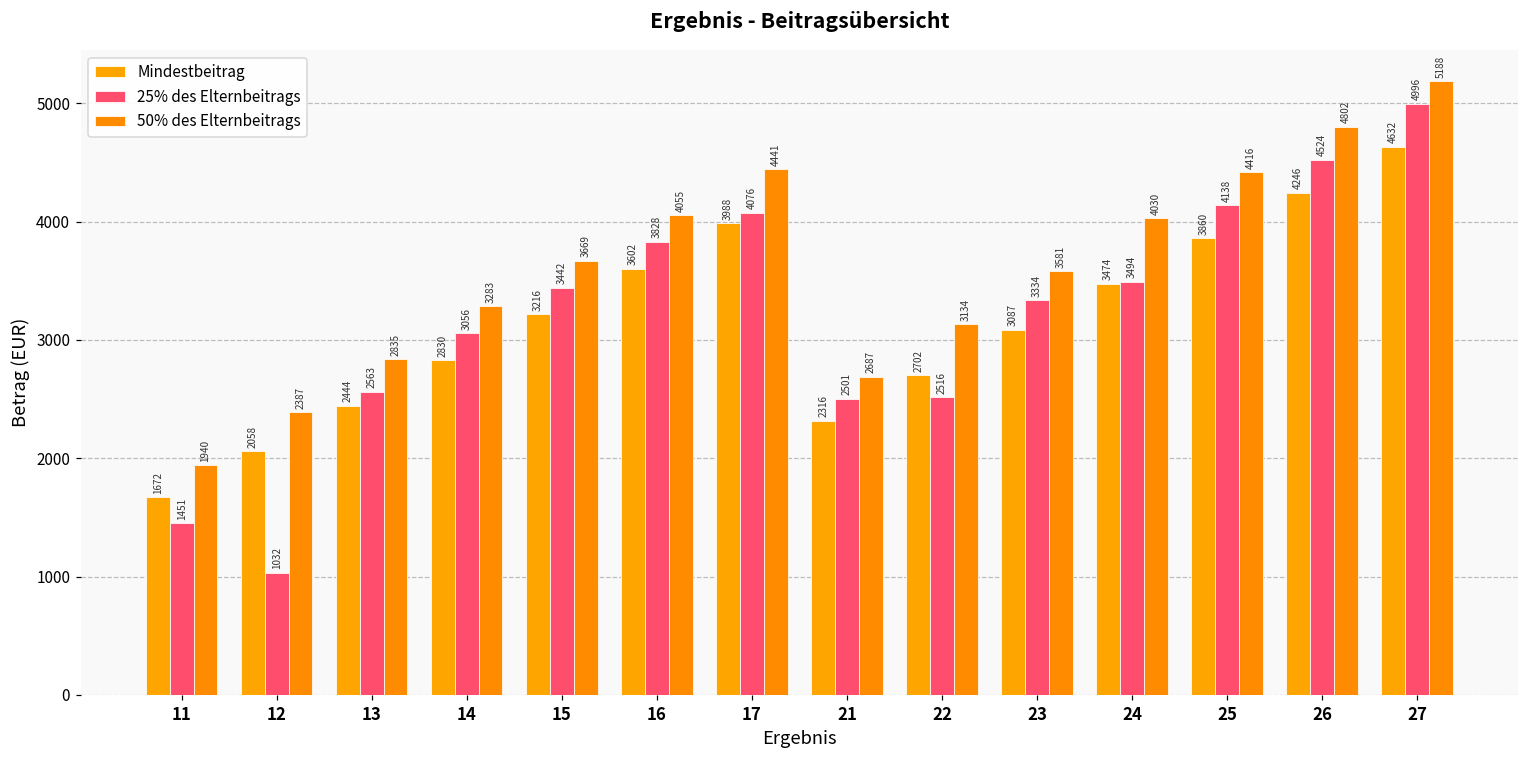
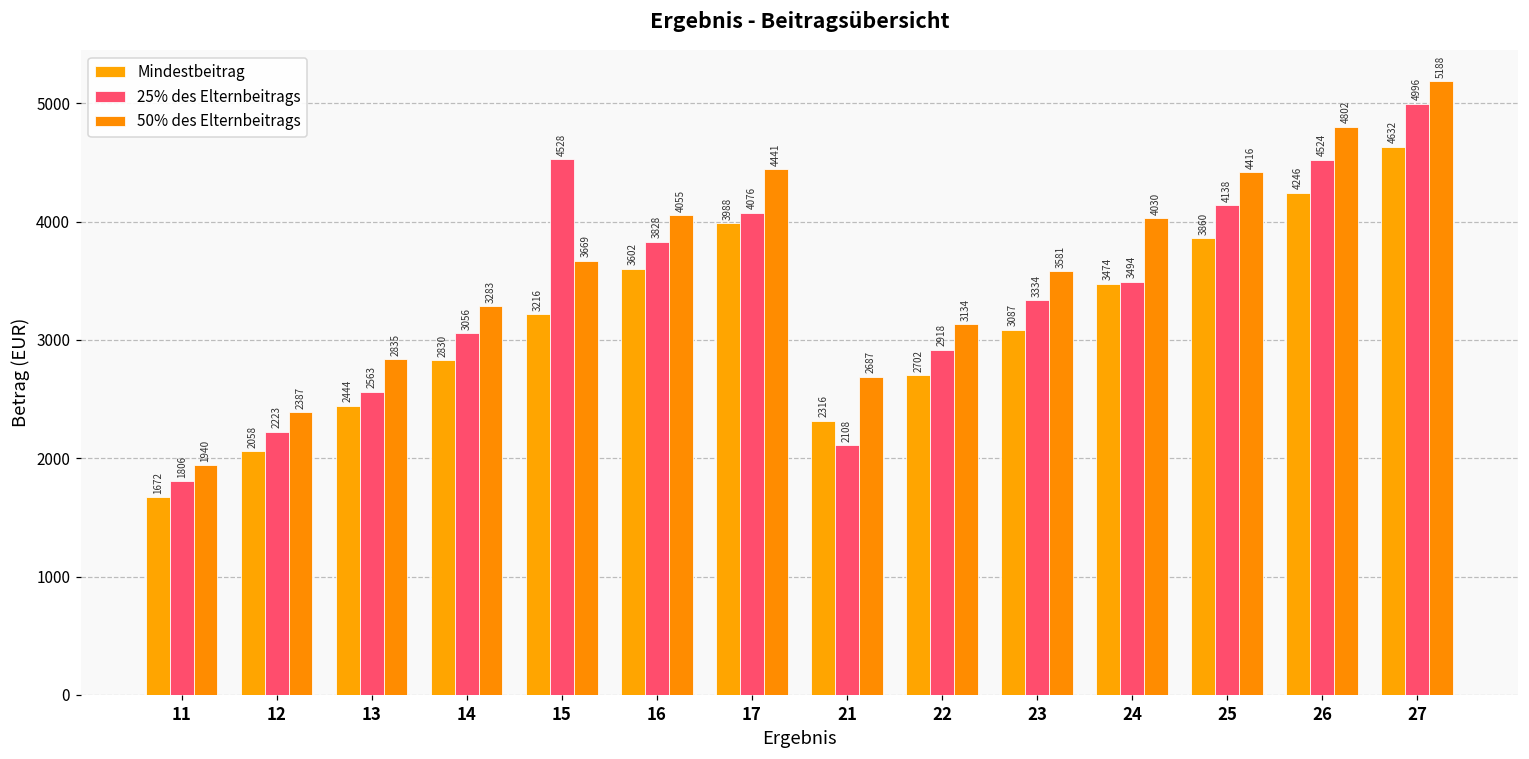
  {
    "25% des Elternbeitrags": {
-     "11": 1451,
-     "12": 1032,
+     "11": 1806,
+     "12": 2223,
      "13": 2563,
      "14": 3056,
-     "15": 3442,
+     "15": 4528,
      "16": 3828,
      "17": 4076,
-     "21": 2501,
-     "22": 2516,
+     "21": 2108,
+     "22": 2918,
      "23": 3334,
      "24": 3494,
      "25": 4138,
      "26": 4524,
      "27": 4996
    }
  }
